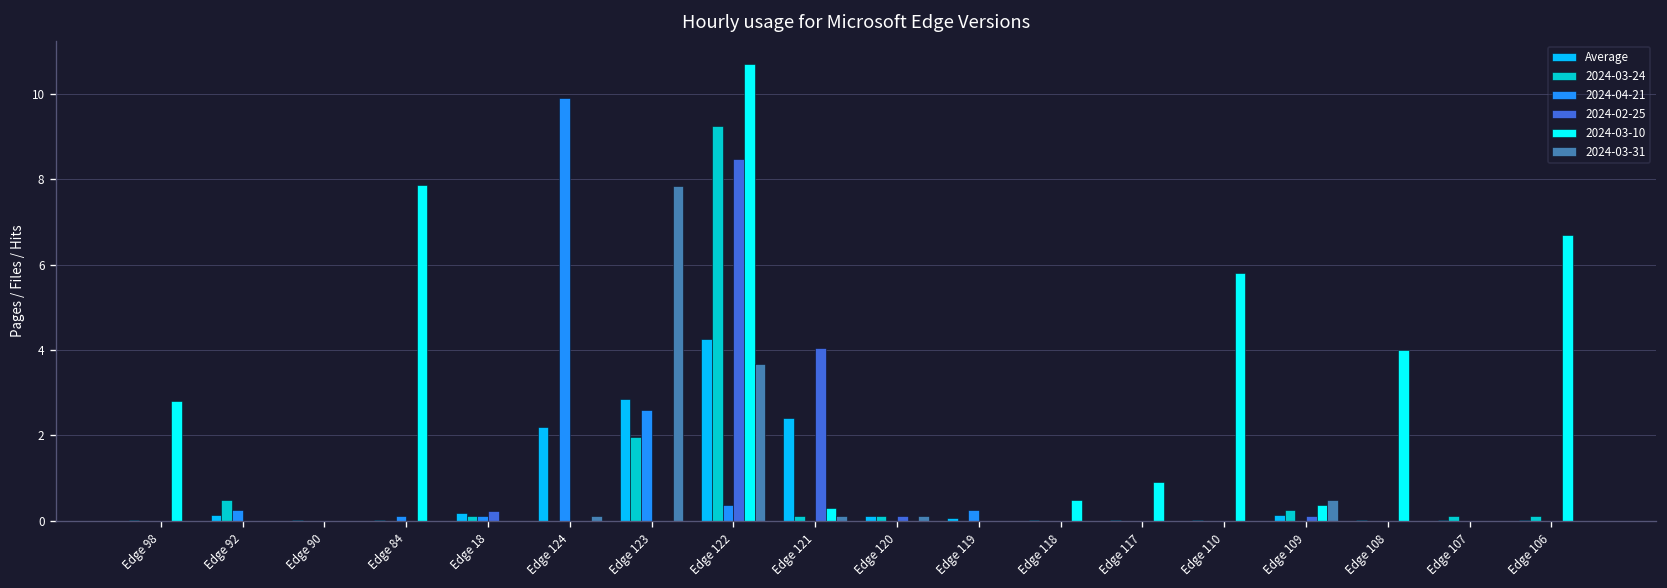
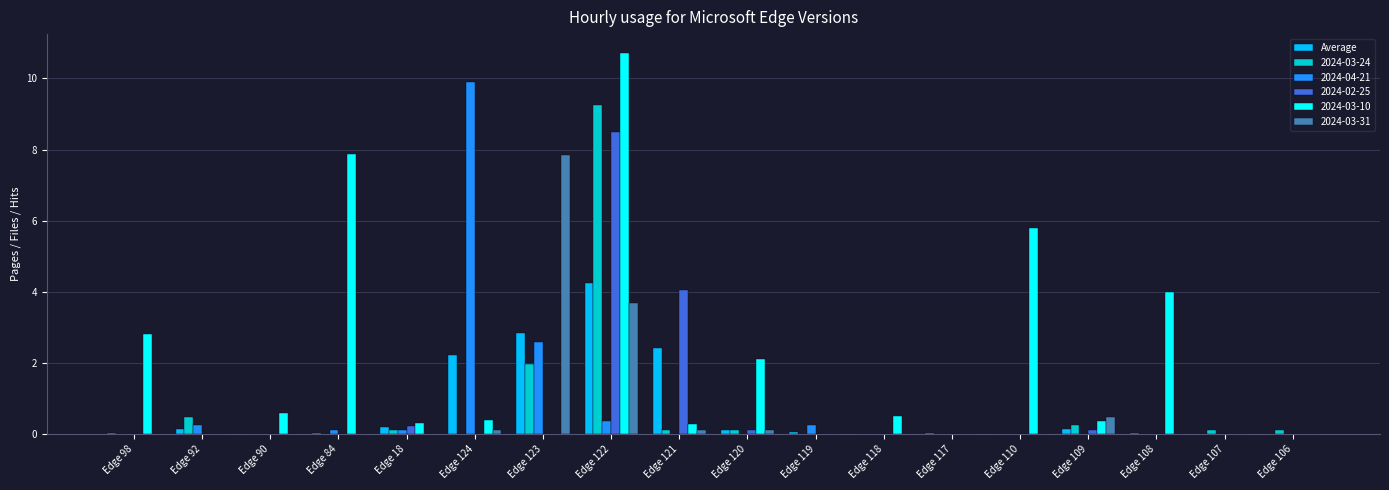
  {
    "2024-03-10": {
      "Edge 98": 2.8,
      "Edge 92": 0.0,
-     "Edge 90": 0.0,
+     "Edge 90": 0.6,
      "Edge 84": 7.9,
-     "Edge 18": 0.0,
-     "Edge 124": 0.0,
+     "Edge 18": 0.3,
+     "Edge 124": 0.4,
      "Edge 123": 0.0,
      "Edge 122": 10.7,
      "Edge 121": 0.3,
-     "Edge 120": 0.0,
+     "Edge 120": 2.1,
      "Edge 119": 0.0,
      "Edge 118": 0.5,
-     "Edge 117": 0.9,
+     "Edge 117": 0.0,
      "Edge 110": 5.8,
      "Edge 109": 0.4,
      "Edge 108": 4.0,
      "Edge 107": 0.0,
-     "Edge 106": 6.7
+     "Edge 106": 0.0
    }
  }
